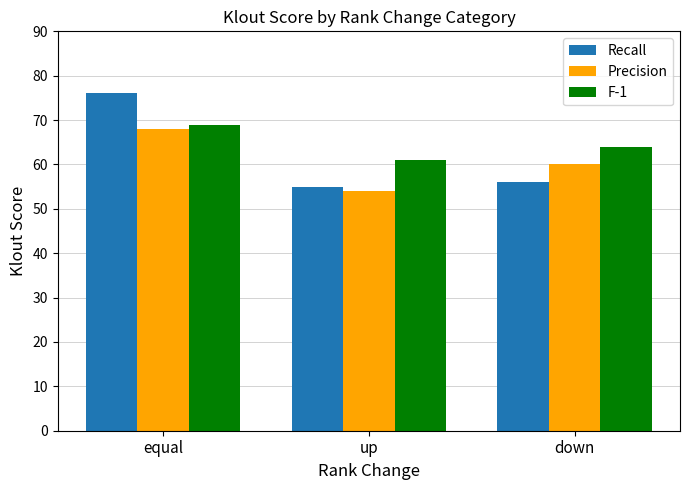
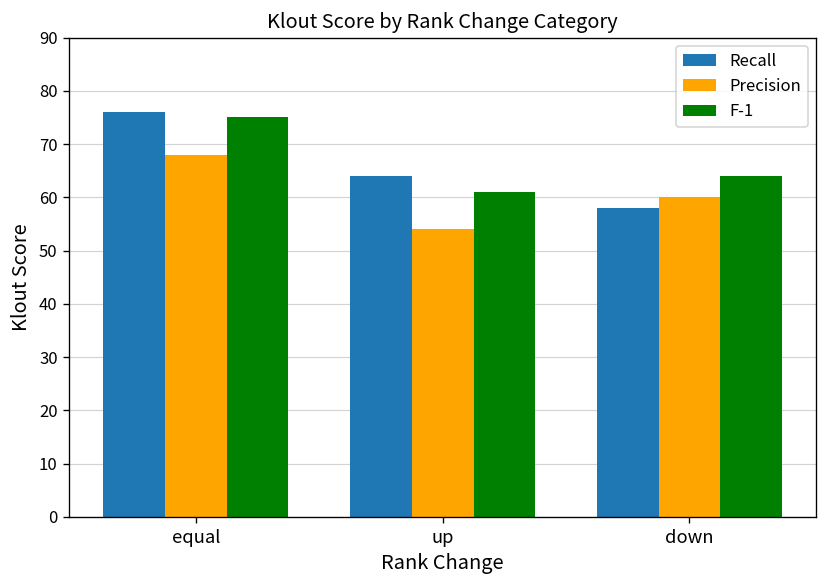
  {
    "Recall": {
      "equal": 76,
-     "up": 55,
-     "down": 56
+     "up": 64,
+     "down": 58
    },
    "Precision": {
      "equal": 68,
      "up": 54,
      "down": 60
    },
    "F-1": {
-     "equal": 69,
+     "equal": 75,
      "up": 61,
      "down": 64
    }
  }
